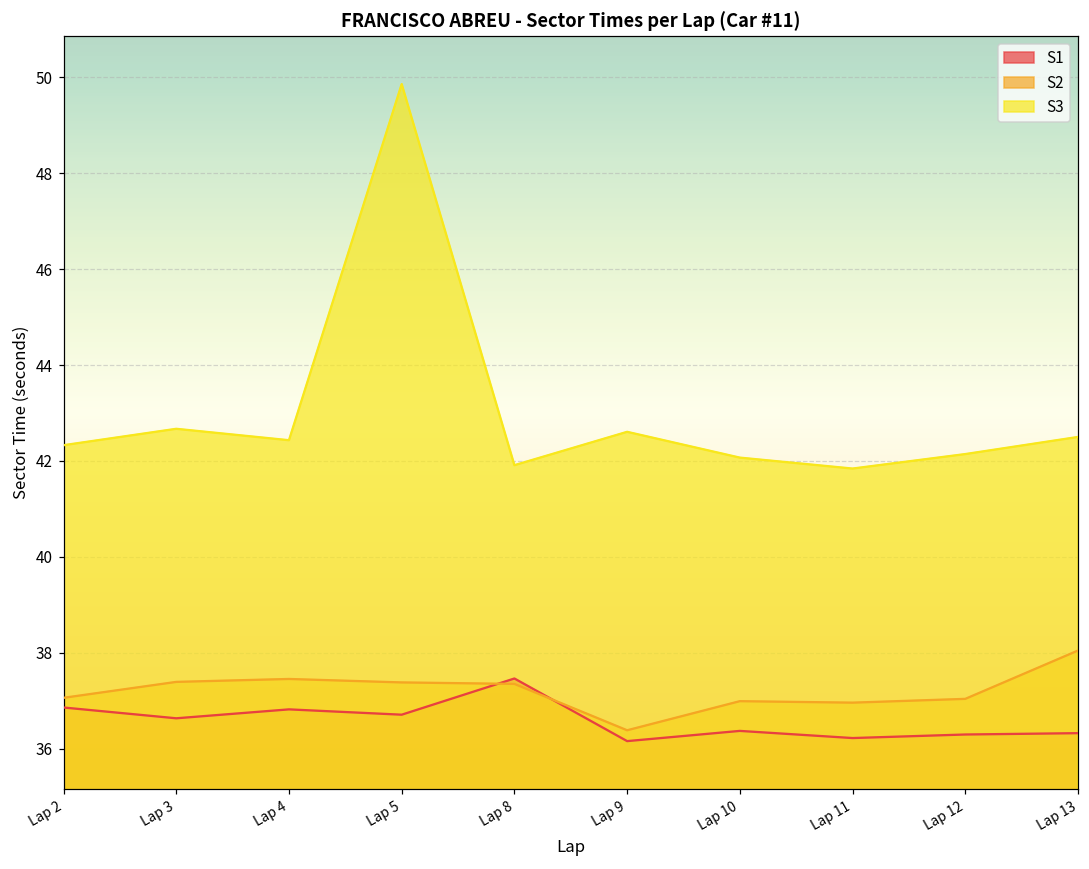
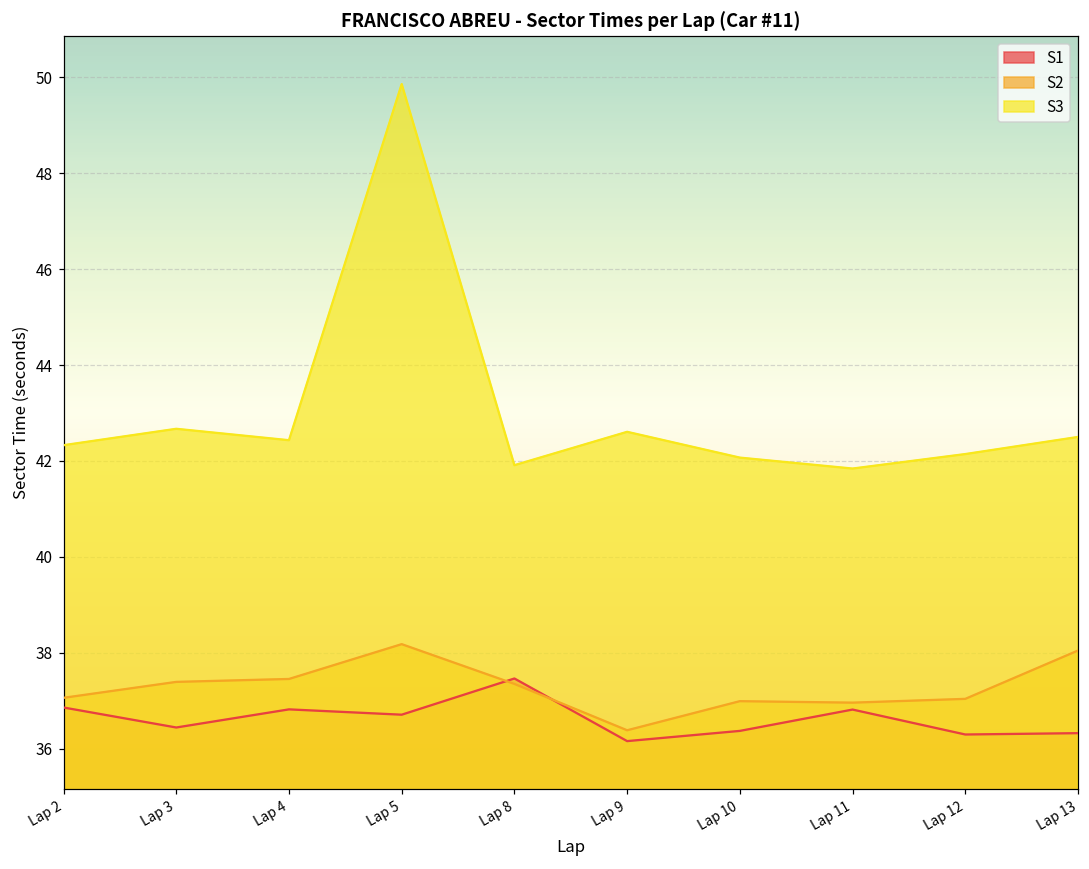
  {
    "S1": {
      "Lap 2": 36.9,
-     "Lap 3": 36.6,
+     "Lap 3": 36.4,
      "Lap 4": 36.8,
      "Lap 5": 36.7,
      "Lap 8": 37.5,
      "Lap 9": 36.2,
      "Lap 10": 36.4,
-     "Lap 11": 36.2,
+     "Lap 11": 36.8,
      "Lap 12": 36.3,
      "Lap 13": 36.3
    },
    "S2": {
      "Lap 2": 37.1,
      "Lap 3": 37.4,
      "Lap 4": 37.5,
-     "Lap 5": 37.4,
+     "Lap 5": 38.2,
      "Lap 8": 37.4,
      "Lap 9": 36.4,
      "Lap 10": 37.0,
      "Lap 11": 37.0,
      "Lap 12": 37.0,
      "Lap 13": 38.0
    },
    "S3": {
      "Lap 2": 42.3,
      "Lap 3": 42.7,
      "Lap 4": 42.4,
      "Lap 5": 49.9,
      "Lap 8": 41.9,
      "Lap 9": 42.6,
      "Lap 10": 42.1,
      "Lap 11": 41.8,
      "Lap 12": 42.1,
      "Lap 13": 42.5
    }
  }
